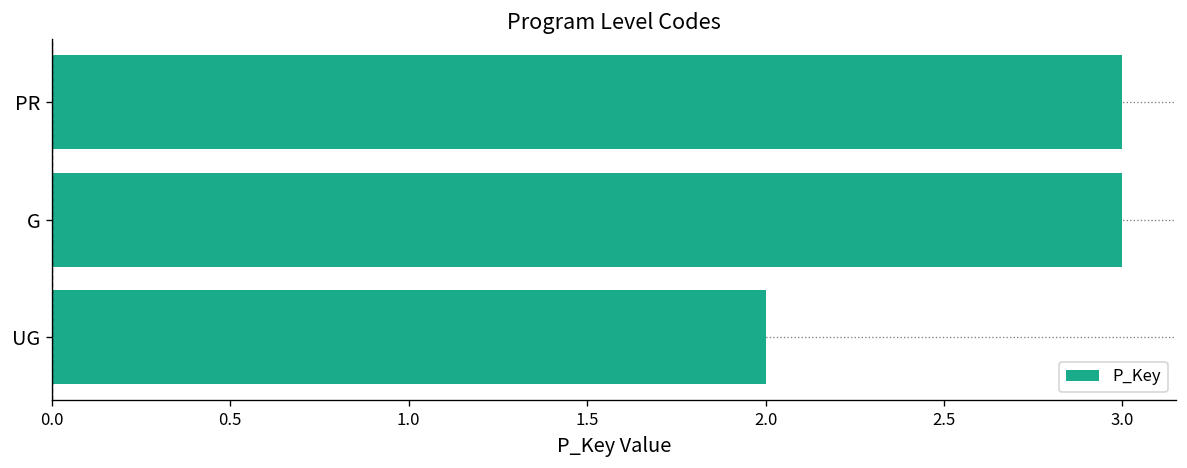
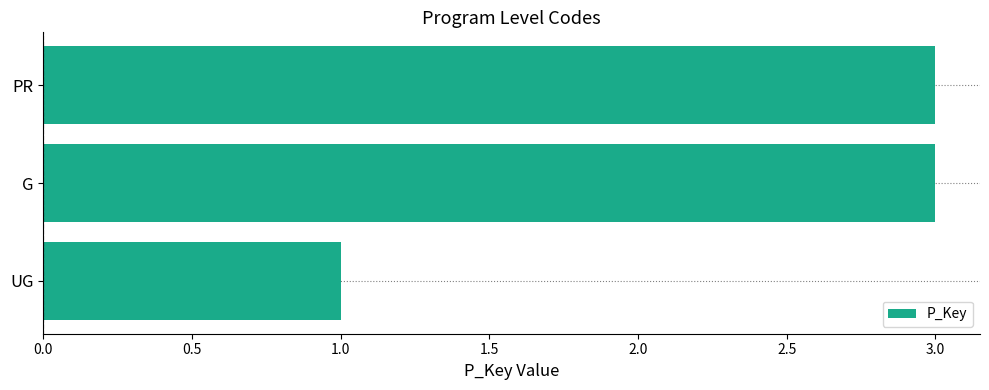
  {
    "PR": 3,
    "G": 3,
-   "UG": 2
+   "UG": 1
  }
